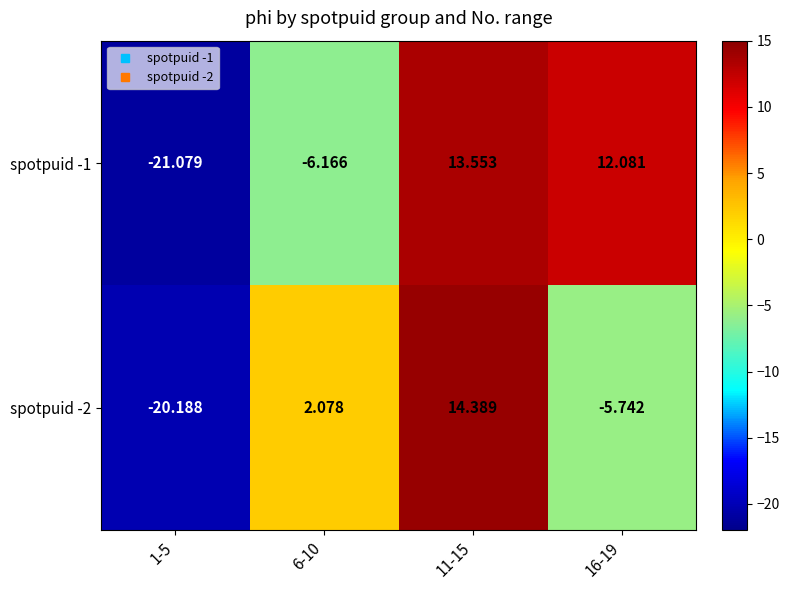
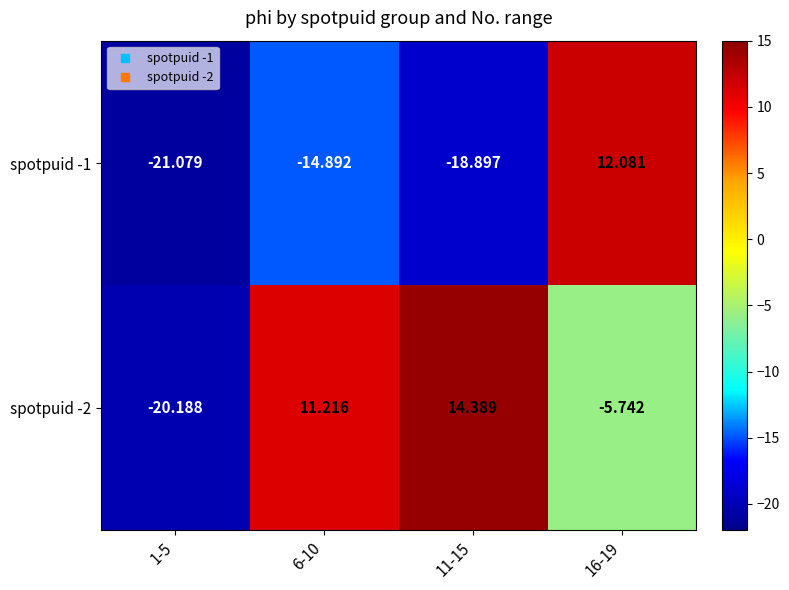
  {
    "spotpuid -1": {
      "1-5": -21.079,
-     "6-10": -6.166,
-     "11-15": 13.553,
+     "6-10": -14.892,
+     "11-15": -18.897,
      "16-19": 12.081
    },
    "spotpuid -2": {
      "1-5": -20.188,
-     "6-10": 2.078,
+     "6-10": 11.216,
      "11-15": 14.389,
      "16-19": -5.742
    }
  }
